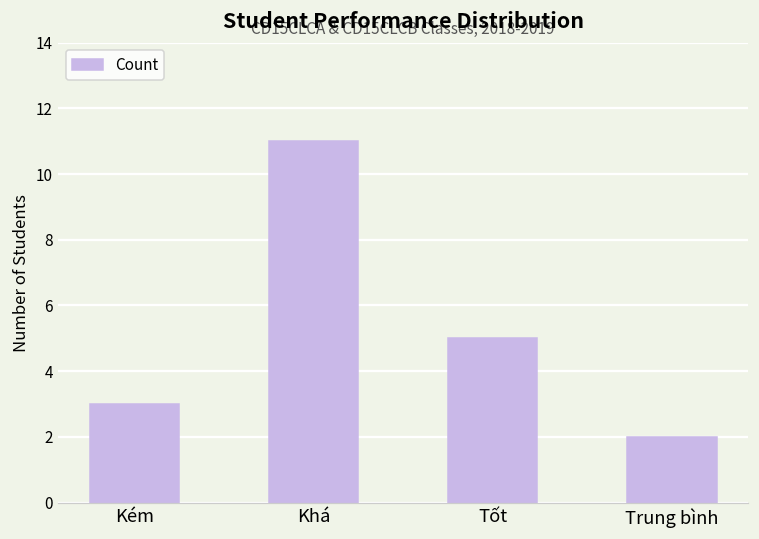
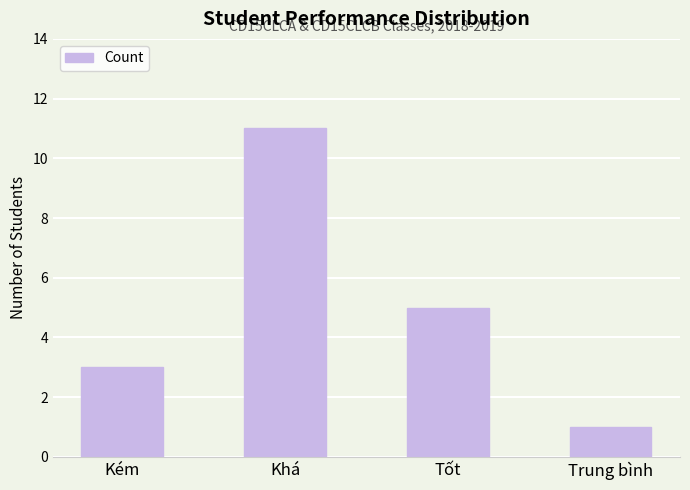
  {
    "Kém": 3,
    "Khá": 11,
    "Tốt": 5,
-   "Trung bình": 2
+   "Trung bình": 1
  }
